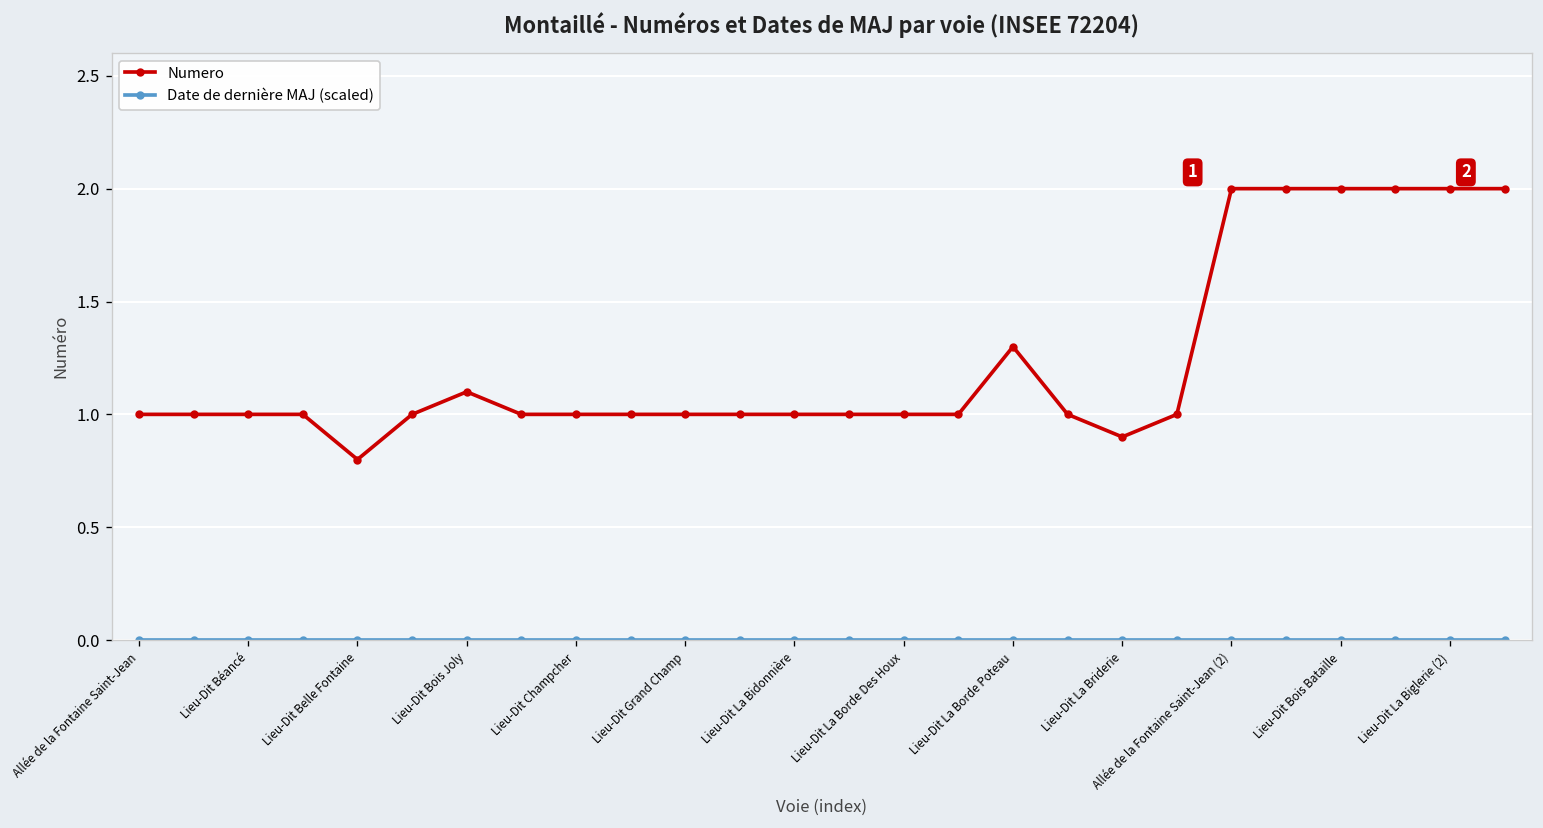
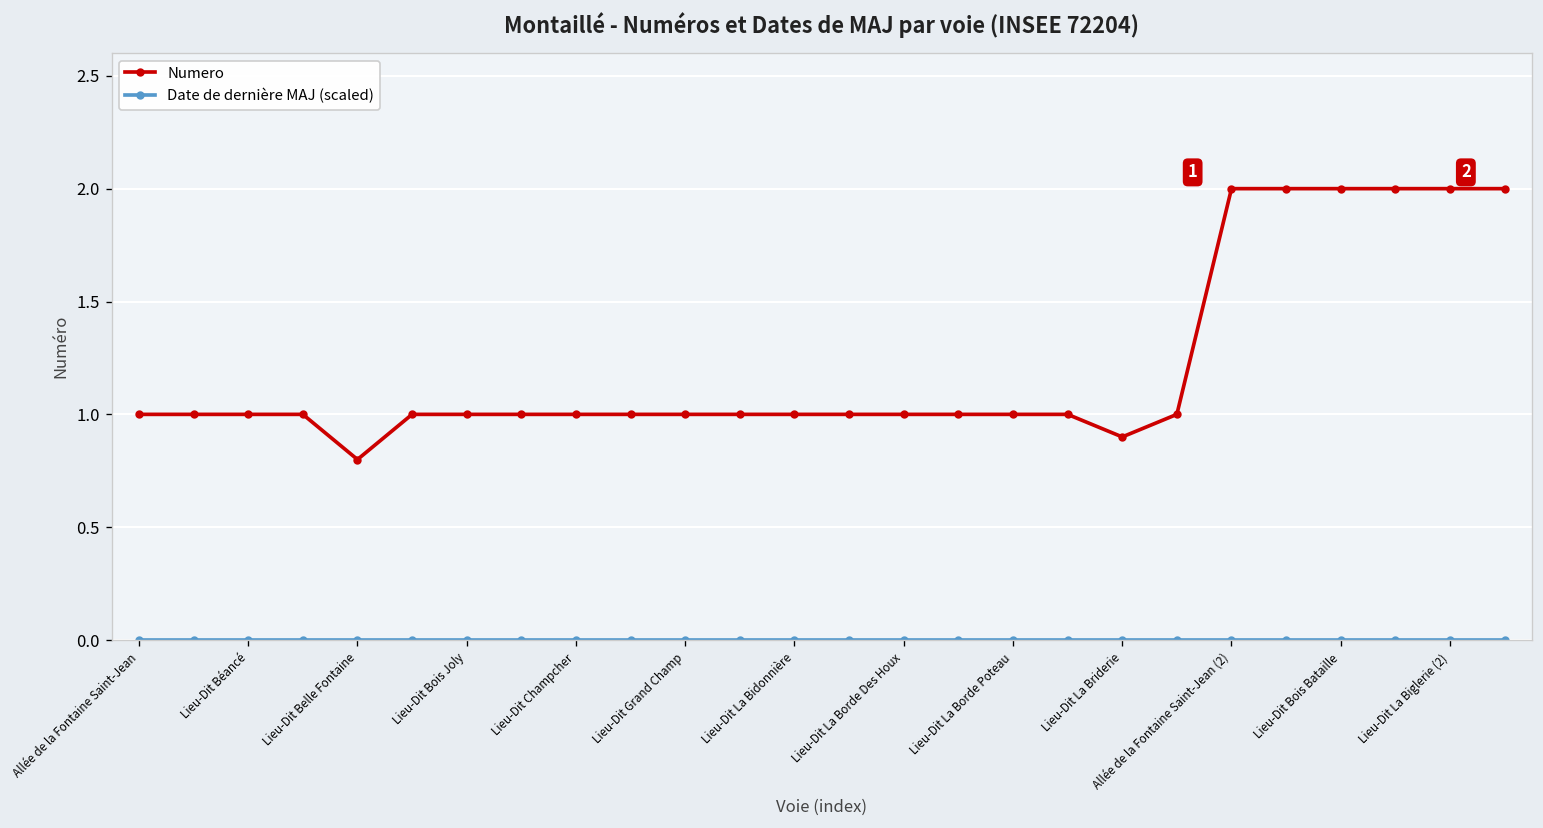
  {
    "Numero": {
      "Allée de la Fontaine Saint-Jean": 1.0,
      "Lieu-Dit Béancé": 1.0,
      "Lieu-Dit Belle Fontaine": 0.8,
-     "Lieu-Dit Bois Joly": 1.1,
+     "Lieu-Dit Bois Joly": 1.0,
      "Lieu-Dit Champcher": 1.0,
      "Lieu-Dit Grand Champ": 1.0,
      "Lieu-Dit La Bidonnière": 1.0,
      "Lieu-Dit La Borde Des Houx": 1.0,
-     "Lieu-Dit La Borde Poteau": 1.3,
+     "Lieu-Dit La Borde Poteau": 1.0,
      "Lieu-Dit La Briderie": 0.9,
      "Allée de la Fontaine Saint-Jean (2)": 2.0,
      "Lieu-Dit Bois Bataille": 2.0
    },
    "Date de dernière MAJ (scaled)": {
      "Allée de la Fontaine Saint-Jean": 0.0,
      "Lieu-Dit Béancé": 0.0,
      "Lieu-Dit Belle Fontaine": 0.0,
      "Lieu-Dit Bois Joly": 0.0,
      "Lieu-Dit Champcher": 0.0,
      "Lieu-Dit Grand Champ": 0.0,
      "Lieu-Dit La Bidonnière": 0.0,
      "Lieu-Dit La Borde Des Houx": 0.0,
      "Lieu-Dit La Borde Poteau": 0.0,
      "Lieu-Dit La Briderie": 0.0,
      "Allée de la Fontaine Saint-Jean (2)": 0.0,
      "Lieu-Dit Bois Bataille": 0.0,
      "Lieu-Dit La Biglerie (2)": 0.0
    }
  }
